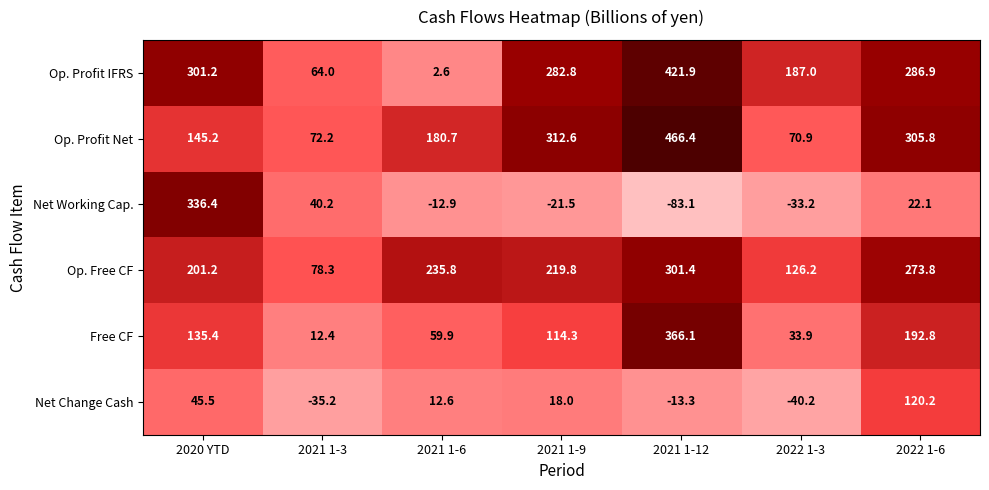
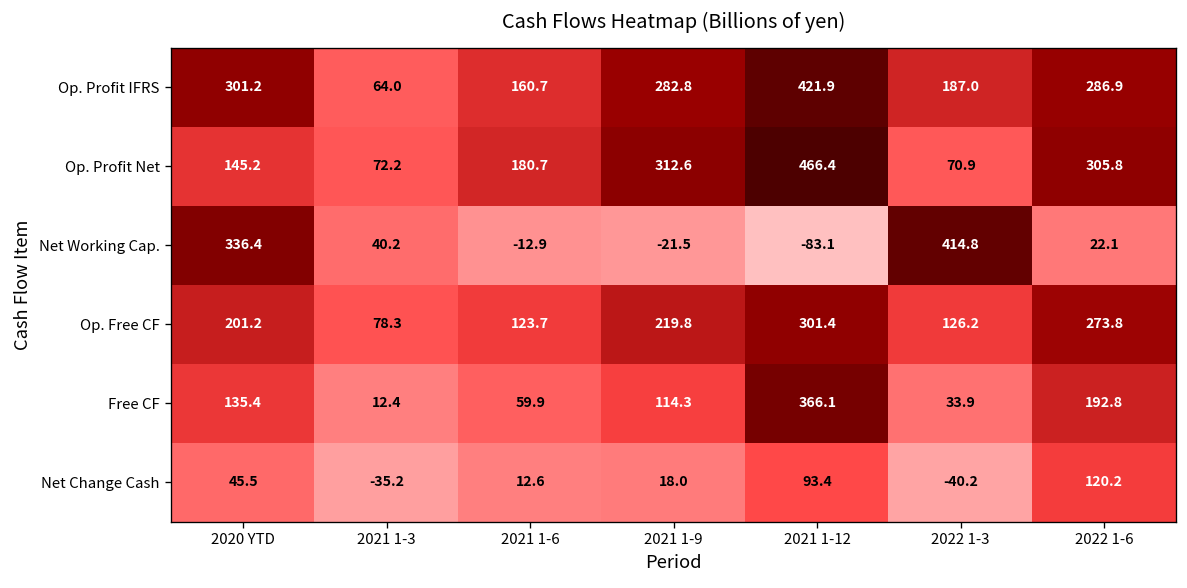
  {
    "Op. Profit IFRS": {
      "2020 YTD": 301.2,
      "2021 1-3": 64.0,
-     "2021 1-6": 2.6,
+     "2021 1-6": 160.7,
      "2021 1-9": 282.8,
      "2021 1-12": 421.9,
      "2022 1-3": 187.0,
      "2022 1-6": 286.9
    },
    "Op. Profit Net": {
      "2020 YTD": 145.2,
      "2021 1-3": 72.2,
      "2021 1-6": 180.7,
      "2021 1-9": 312.6,
      "2021 1-12": 466.4,
      "2022 1-3": 70.9,
      "2022 1-6": 305.8
    },
    "Net Working Cap.": {
      "2020 YTD": 336.4,
      "2021 1-3": 40.2,
      "2021 1-6": -12.9,
      "2021 1-9": -21.5,
      "2021 1-12": -83.1,
-     "2022 1-3": -33.2,
+     "2022 1-3": 414.8,
      "2022 1-6": 22.1
    },
    "Op. Free CF": {
      "2020 YTD": 201.2,
      "2021 1-3": 78.3,
-     "2021 1-6": 235.8,
+     "2021 1-6": 123.7,
      "2021 1-9": 219.8,
      "2021 1-12": 301.4,
      "2022 1-3": 126.2,
      "2022 1-6": 273.8
    },
    "Free CF": {
      "2020 YTD": 135.4,
      "2021 1-3": 12.4,
      "2021 1-6": 59.9,
      "2021 1-9": 114.3,
      "2021 1-12": 366.1,
      "2022 1-3": 33.9,
      "2022 1-6": 192.8
    },
    "Net Change Cash": {
      "2020 YTD": 45.5,
      "2021 1-3": -35.2,
      "2021 1-6": 12.6,
      "2021 1-9": 18.0,
-     "2021 1-12": -13.3,
+     "2021 1-12": 93.4,
      "2022 1-3": -40.2,
      "2022 1-6": 120.2
    }
  }
